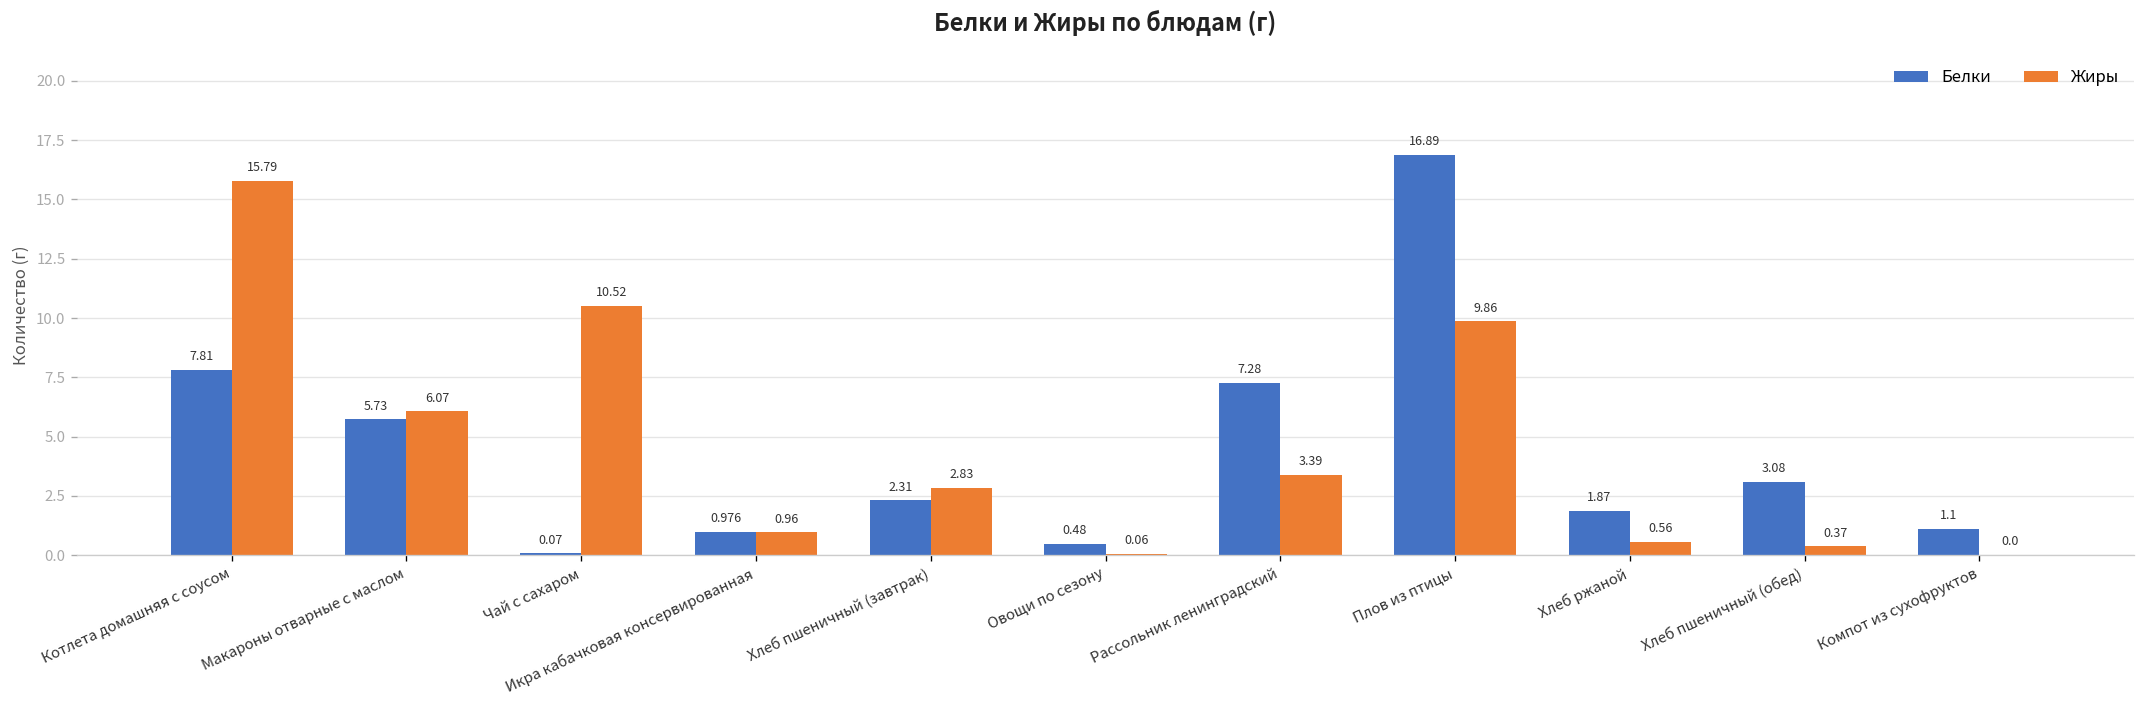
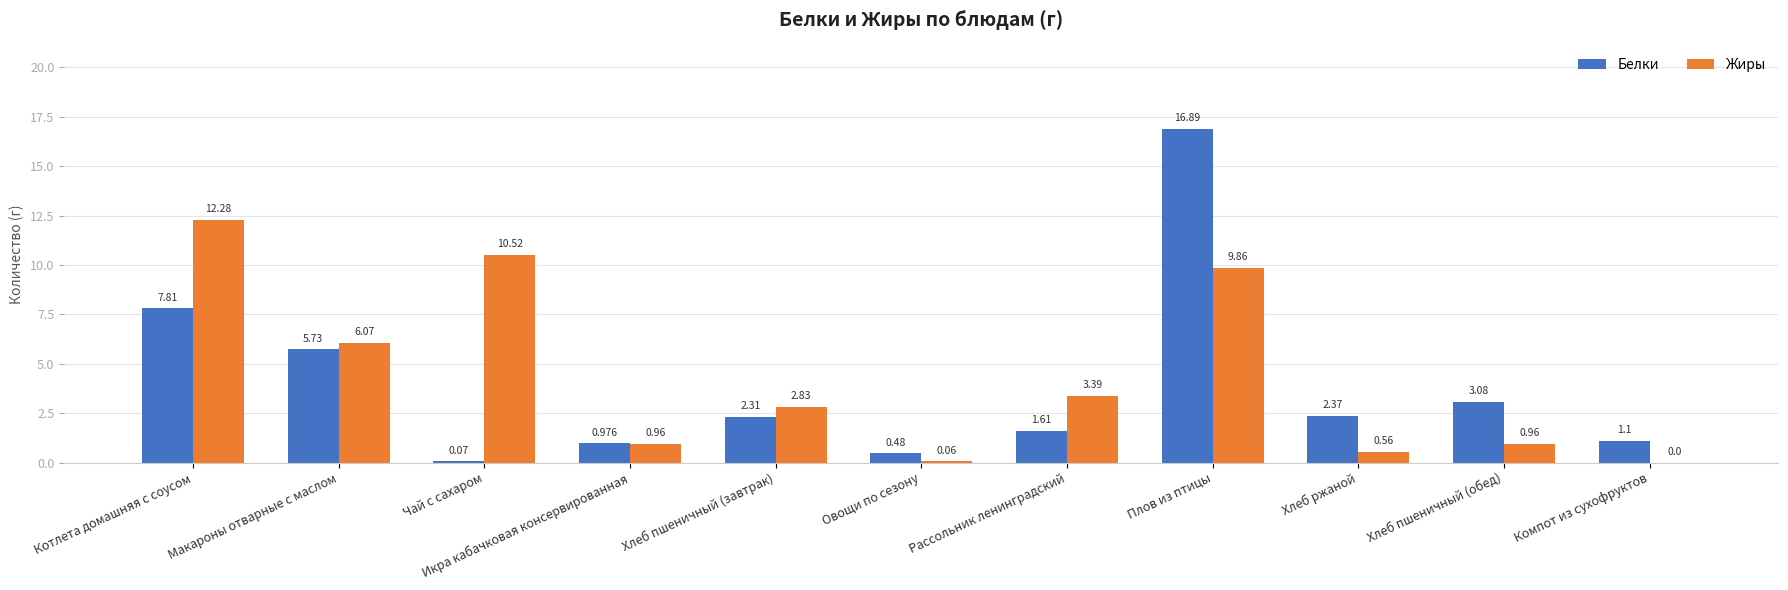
  {
    "Белки": {
      "Котлета домашняя с соусом": 7.81,
      "Макароны отварные с маслом": 5.73,
      "Чай с сахаром": 0.07,
      "Икра кабачковая консервированная": 0.976,
      "Хлеб пшеничный (завтрак)": 2.31,
      "Овощи по сезону": 0.48,
-     "Рассольник ленинградский": 7.28,
+     "Рассольник ленинградский": 1.61,
      "Плов из птицы": 16.89,
-     "Хлеб ржаной": 1.87,
+     "Хлеб ржаной": 2.37,
      "Хлеб пшеничный (обед)": 3.08,
      "Компот из сухофруктов": 1.1
    },
    "Жиры": {
-     "Котлета домашняя с соусом": 15.79,
+     "Котлета домашняя с соусом": 12.28,
      "Макароны отварные с маслом": 6.07,
      "Чай с сахаром": 10.52,
      "Икра кабачковая консервированная": 0.96,
      "Хлеб пшеничный (завтрак)": 2.83,
      "Овощи по сезону": 0.06,
      "Рассольник ленинградский": 3.39,
      "Плов из птицы": 9.86,
      "Хлеб ржаной": 0.56,
-     "Хлеб пшеничный (обед)": 0.37,
+     "Хлеб пшеничный (обед)": 0.96,
      "Компот из сухофруктов": 0.0
    }
  }
